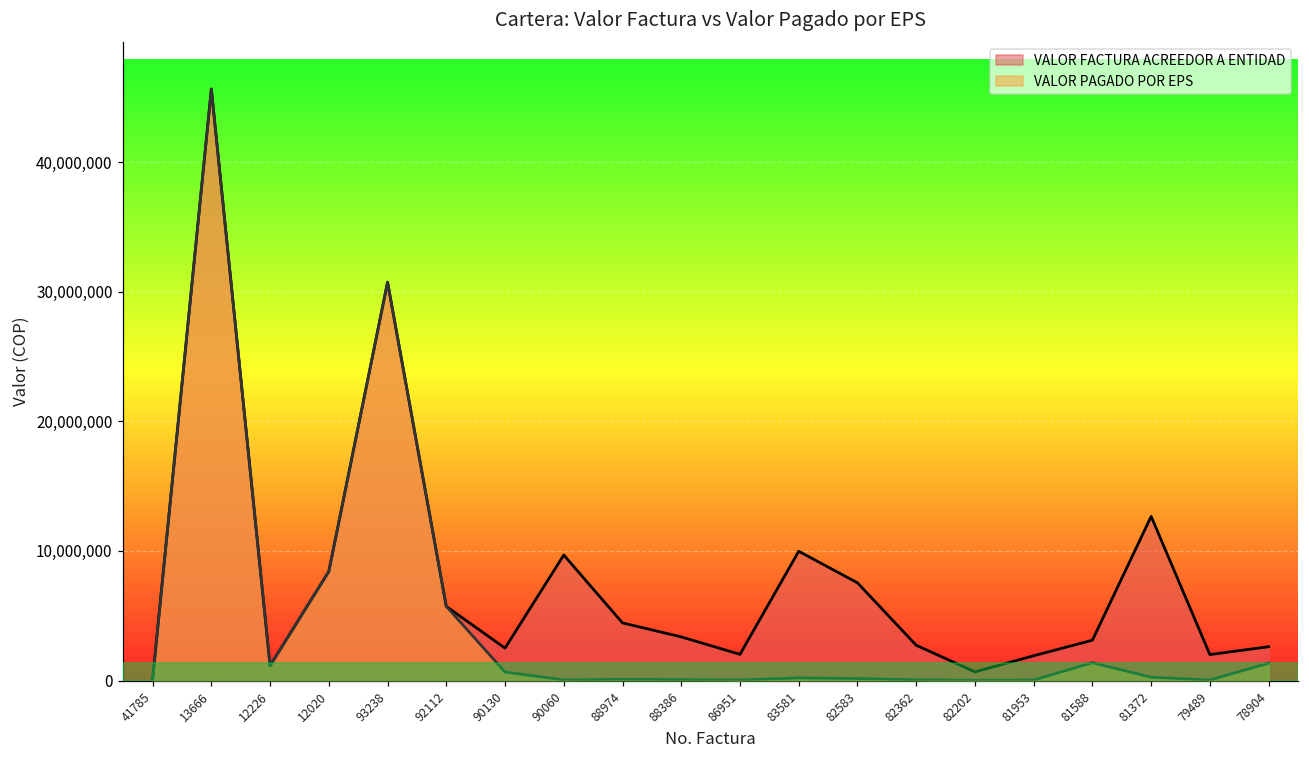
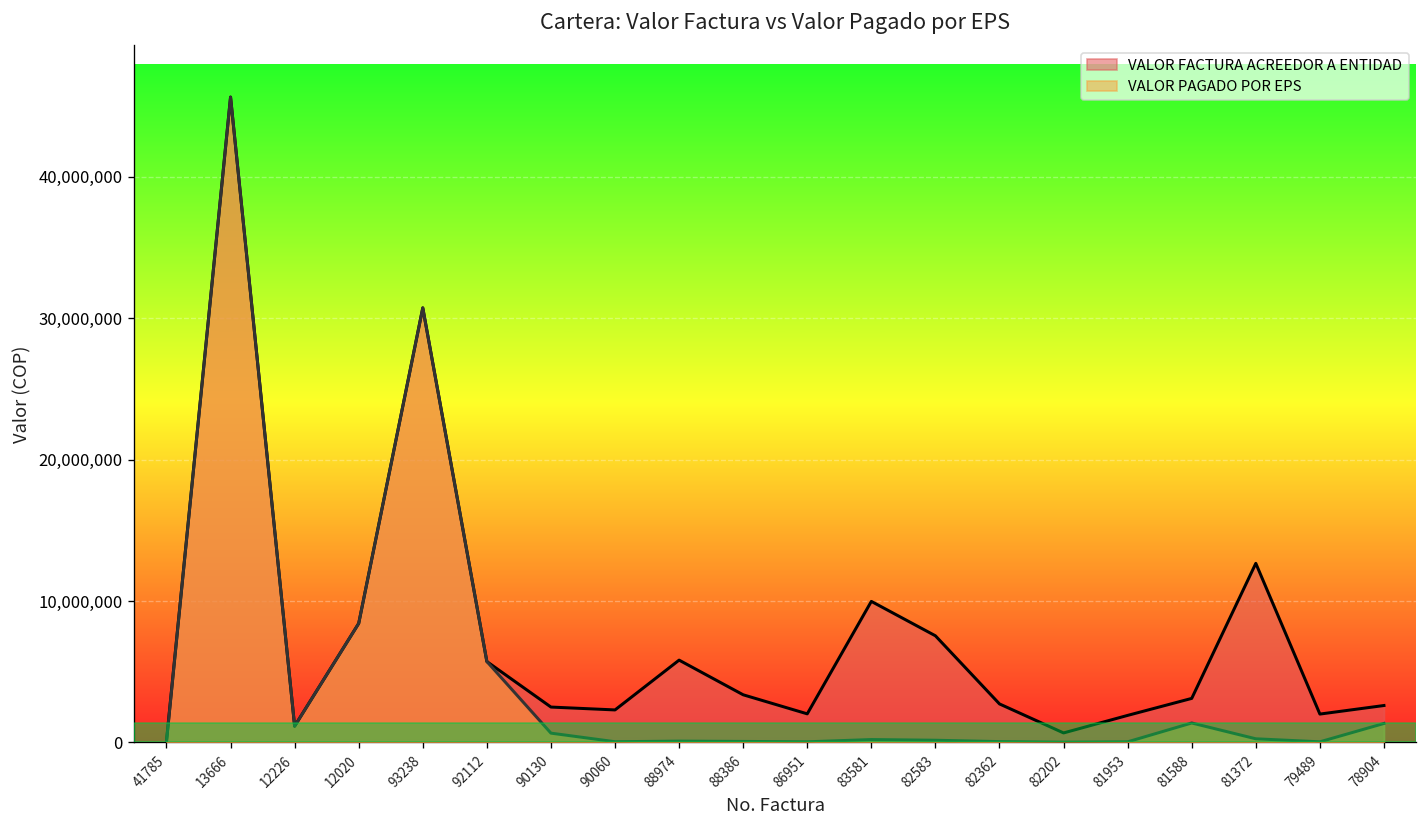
  {
    "VALOR FACTURA ACREEDOR A ENTIDAD": {
      "90130": "2,500,000",
-     "90060": "9,700,000",
-     "88974": "4,400,000",
+     "90060": "2,300,000",
+     "88974": "5,800,000",
      "88386": "3,400,000",
      "86951": "2,000,000",
      "83581": "10,000,000",
      "82583": "7,500,000",
      "82362": "2,700,000",
      "81953": "1,900,000",
      "81588": "3,100,000",
      "81372": "12,700,000",
      "79489": "2,000,000",
      "78904": "2,600,000"
    }
  }
